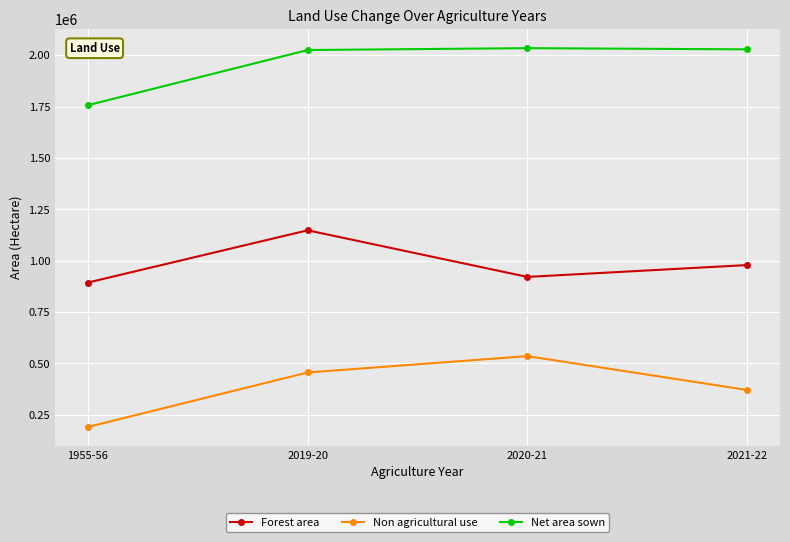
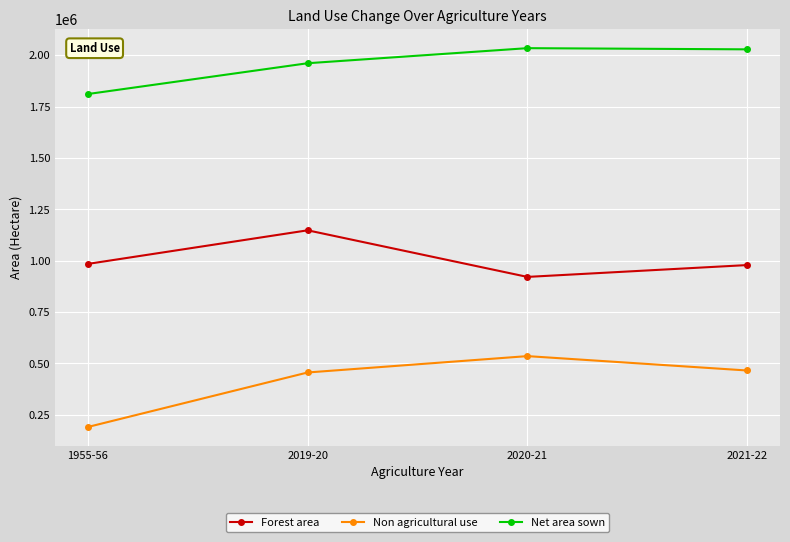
  {
    "Forest area": {
-     "1955-56": 890000,
+     "1955-56": 980000,
      "2019-20": 1150000,
      "2020-21": 920000,
      "2021-22": 980000
    },
    "Non agricultural use": {
      "1955-56": 190000,
      "2019-20": 460000,
      "2020-21": 540000,
-     "2021-22": 370000
+     "2021-22": 470000
    },
    "Net area sown": {
-     "1955-56": 1760000,
-     "2019-20": 2030000,
+     "1955-56": 1810000,
+     "2019-20": 1960000,
      "2020-21": 2040000,
      "2021-22": 2030000
    }
  }
